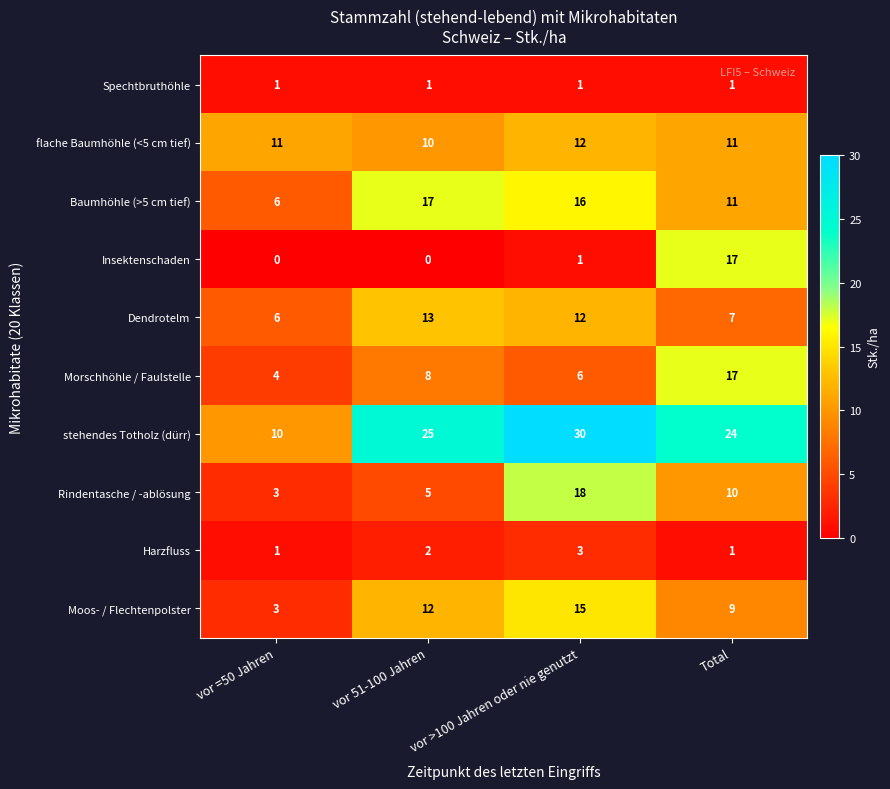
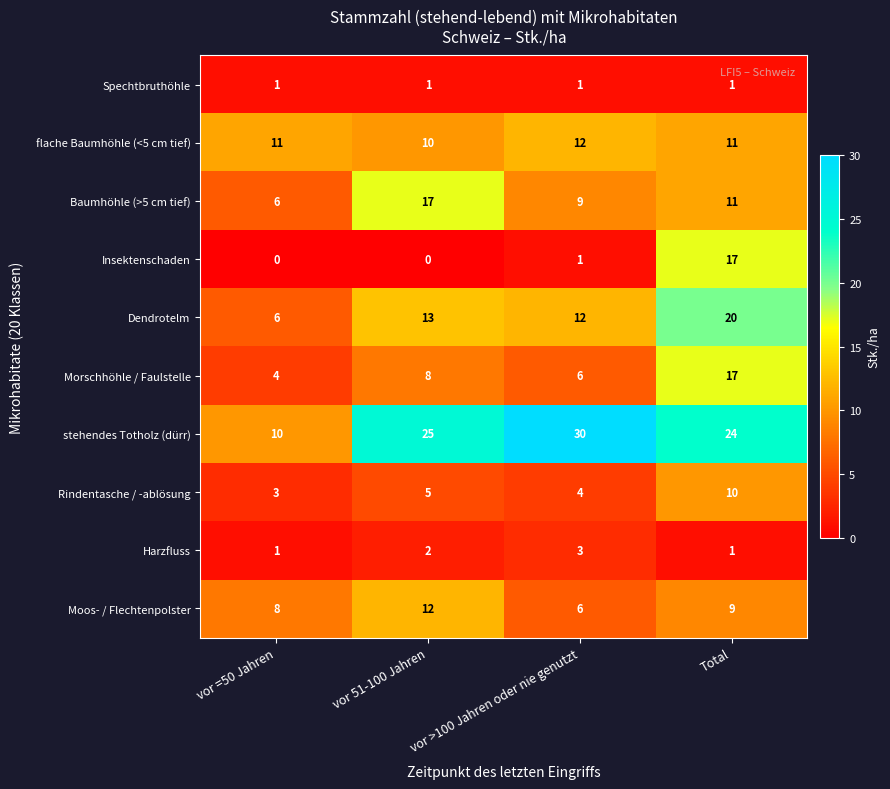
  {
    "Spechtbruthöhle": {
      "vor =50 Jahren": 1,
      "vor 51-100 Jahren": 1,
      "vor >100 Jahren oder nie genutzt": 1
    },
    "flache Baumhöhle (<5 cm tief)": {
      "vor =50 Jahren": 11,
      "vor 51-100 Jahren": 10,
      "vor >100 Jahren oder nie genutzt": 12,
      "Total": 11
    },
    "Baumhöhle (>5 cm tief)": {
      "vor =50 Jahren": 6,
      "vor 51-100 Jahren": 17,
-     "vor >100 Jahren oder nie genutzt": 16,
+     "vor >100 Jahren oder nie genutzt": 9,
      "Total": 11
    },
    "Insektenschaden": {
      "vor =50 Jahren": 0,
      "vor 51-100 Jahren": 0,
      "vor >100 Jahren oder nie genutzt": 1,
      "Total": 17
    },
    "Dendrotelm": {
      "vor =50 Jahren": 6,
      "vor 51-100 Jahren": 13,
      "vor >100 Jahren oder nie genutzt": 12,
-     "Total": 7
+     "Total": 20
    },
    "Morschhöhle / Faulstelle": {
      "vor =50 Jahren": 4,
      "vor 51-100 Jahren": 8,
      "vor >100 Jahren oder nie genutzt": 6,
      "Total": 17
    },
    "stehendes Totholz (dürr)": {
      "vor =50 Jahren": 10,
      "vor 51-100 Jahren": 25,
      "vor >100 Jahren oder nie genutzt": 30,
      "Total": 24
    },
    "Rindentasche / -ablösung": {
      "vor =50 Jahren": 3,
      "vor 51-100 Jahren": 5,
-     "vor >100 Jahren oder nie genutzt": 18,
+     "vor >100 Jahren oder nie genutzt": 4,
      "Total": 10
    },
    "Harzfluss": {
      "vor =50 Jahren": 1,
      "vor 51-100 Jahren": 2,
      "vor >100 Jahren oder nie genutzt": 3,
      "Total": 1
    },
    "Moos- / Flechtenpolster": {
-     "vor =50 Jahren": 3,
+     "vor =50 Jahren": 8,
      "vor 51-100 Jahren": 12,
-     "vor >100 Jahren oder nie genutzt": 15,
+     "vor >100 Jahren oder nie genutzt": 6,
      "Total": 9
    }
  }
